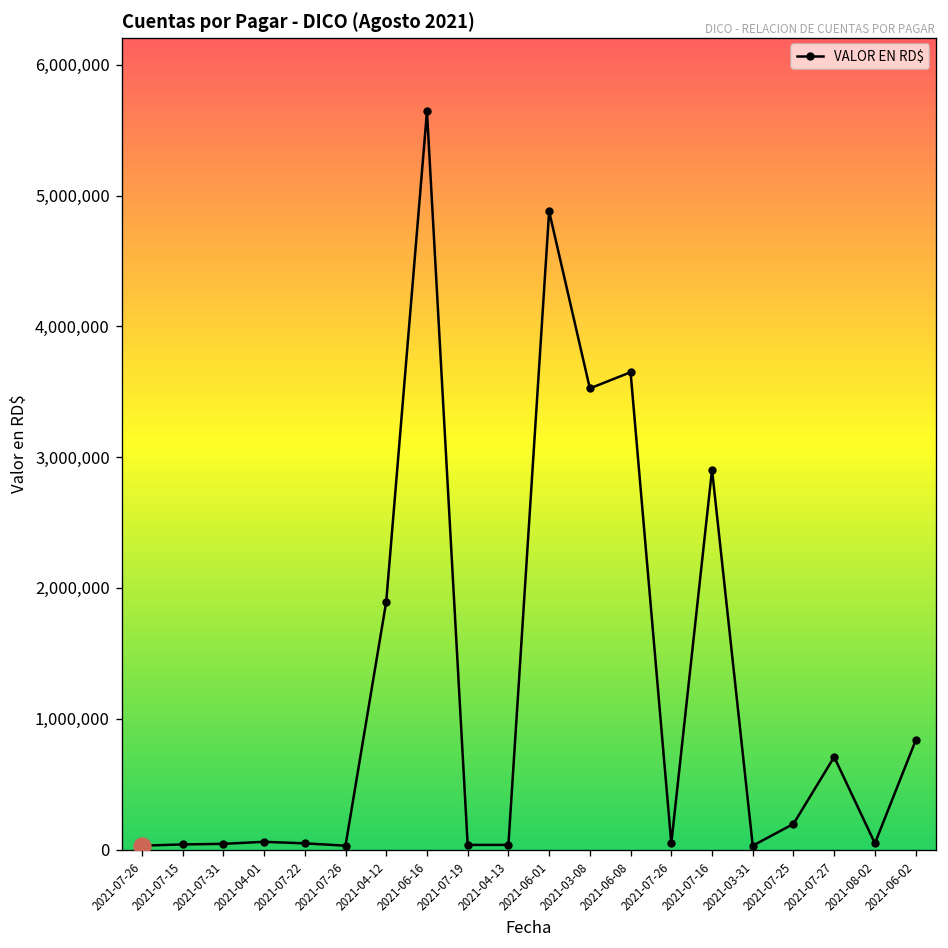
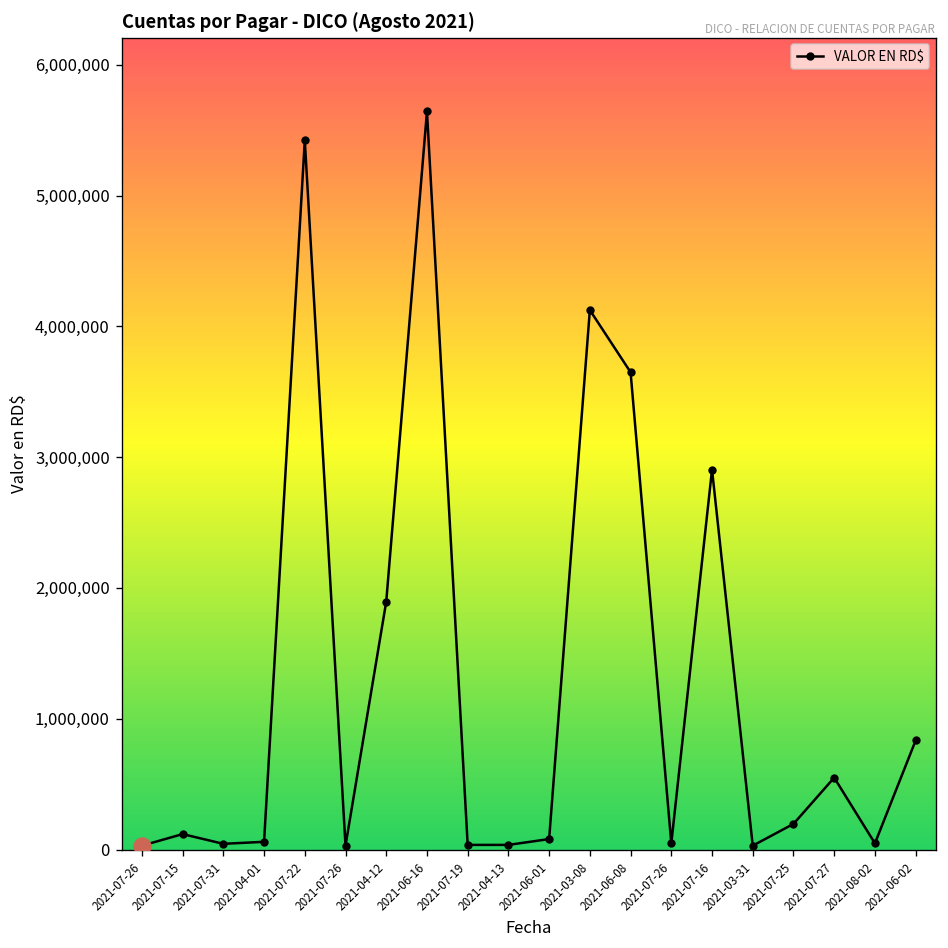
  {
    "VALOR EN RD$": {
-     "2021-07-15": "40,000",
+     "2021-07-15": "120,000",
      "2021-07-31": "40,000",
      "2021-04-01": "60,000",
-     "2021-07-22": "50,000",
+     "2021-07-22": "5,420,000",
      "2021-04-12": "1,900,000",
      "2021-06-16": "5,640,000",
      "2021-07-19": "40,000",
      "2021-04-13": "40,000",
-     "2021-06-01": "4,880,000",
-     "2021-03-08": "3,530,000",
+     "2021-06-01": "80,000",
+     "2021-03-08": "4,120,000",
      "2021-06-08": "3,650,000",
      "2021-07-16": "2,900,000",
      "2021-03-31": "30,000",
      "2021-07-25": "200,000",
-     "2021-07-27": "710,000",
+     "2021-07-27": "550,000",
      "2021-08-02": "50,000",
      "2021-06-02": "830,000"
    }
  }
